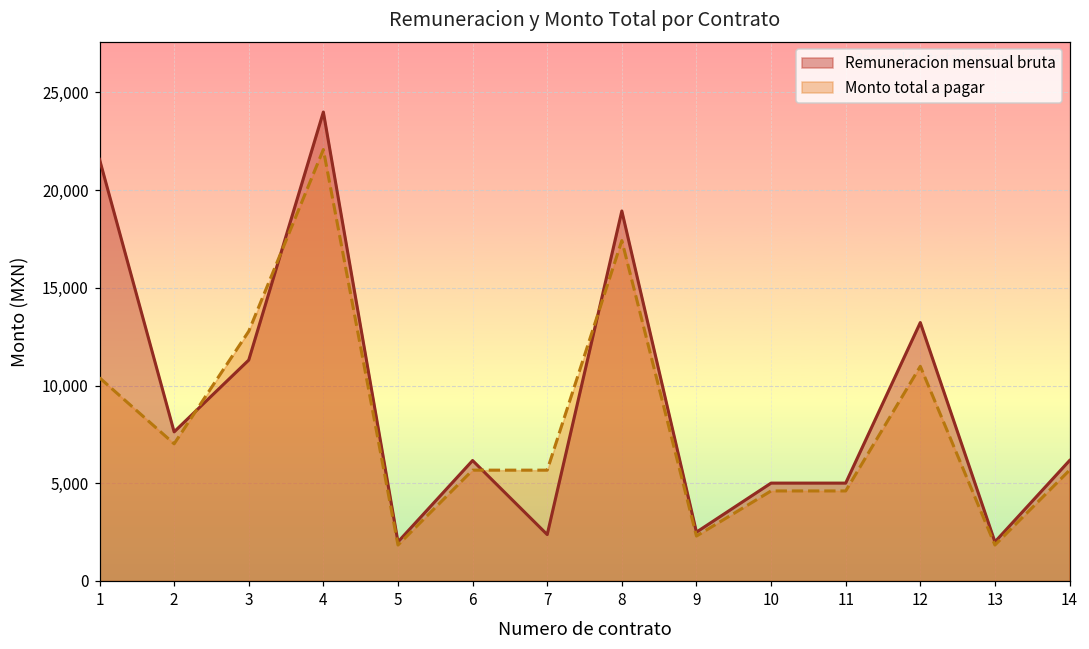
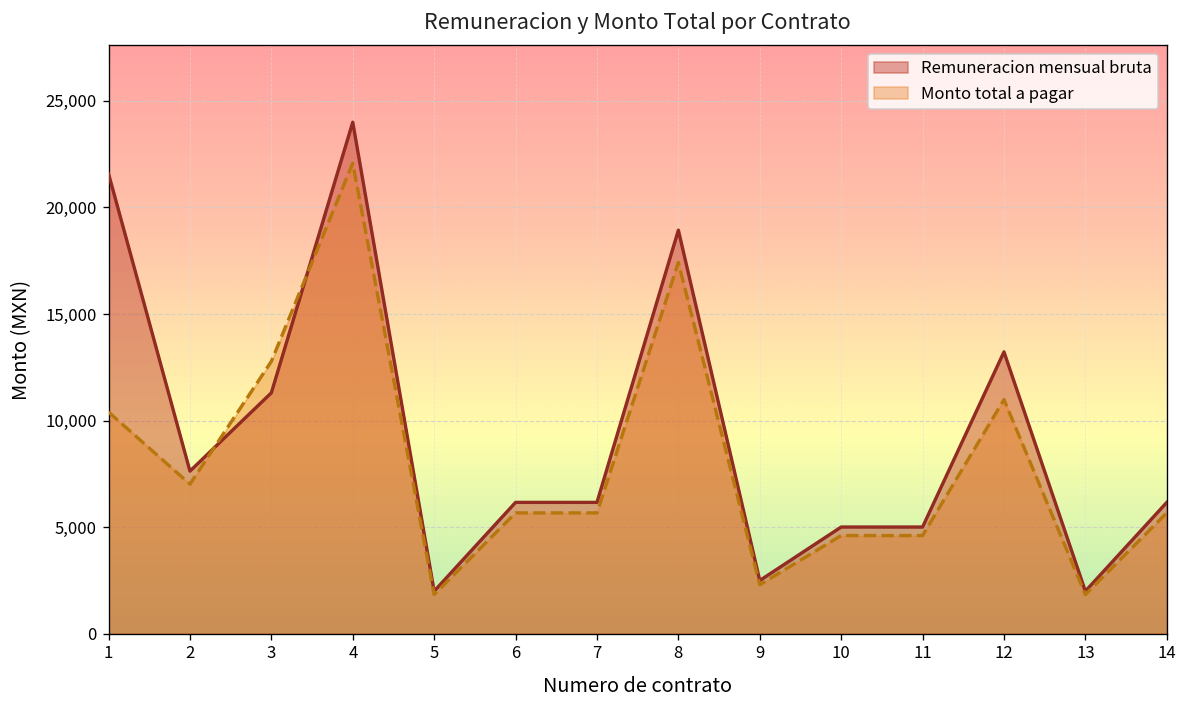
  {
    "Remuneracion mensual bruta": {
      "1": "21,600",
      "2": "7,600",
      "3": "11,300",
      "4": "24,000",
      "5": "2,000",
      "6": "6,200",
-     "7": "2,400",
+     "7": "6,200",
      "8": "18,900",
      "9": "2,500",
      "10": "5,000",
      "11": "5,000",
      "12": "13,200",
      "13": "2,000",
      "14": "6,200"
    },
    "Monto total a pagar": {
      "1": "10,400",
      "2": "7,000",
      "3": "12,800",
      "4": "22,100",
      "5": "1,800",
      "6": "5,700",
      "7": "5,700",
      "8": "17,400",
      "9": "2,300",
      "10": "4,600",
      "11": "4,600",
      "12": "11,000",
      "13": "1,800",
      "14": "5,700"
    }
  }
